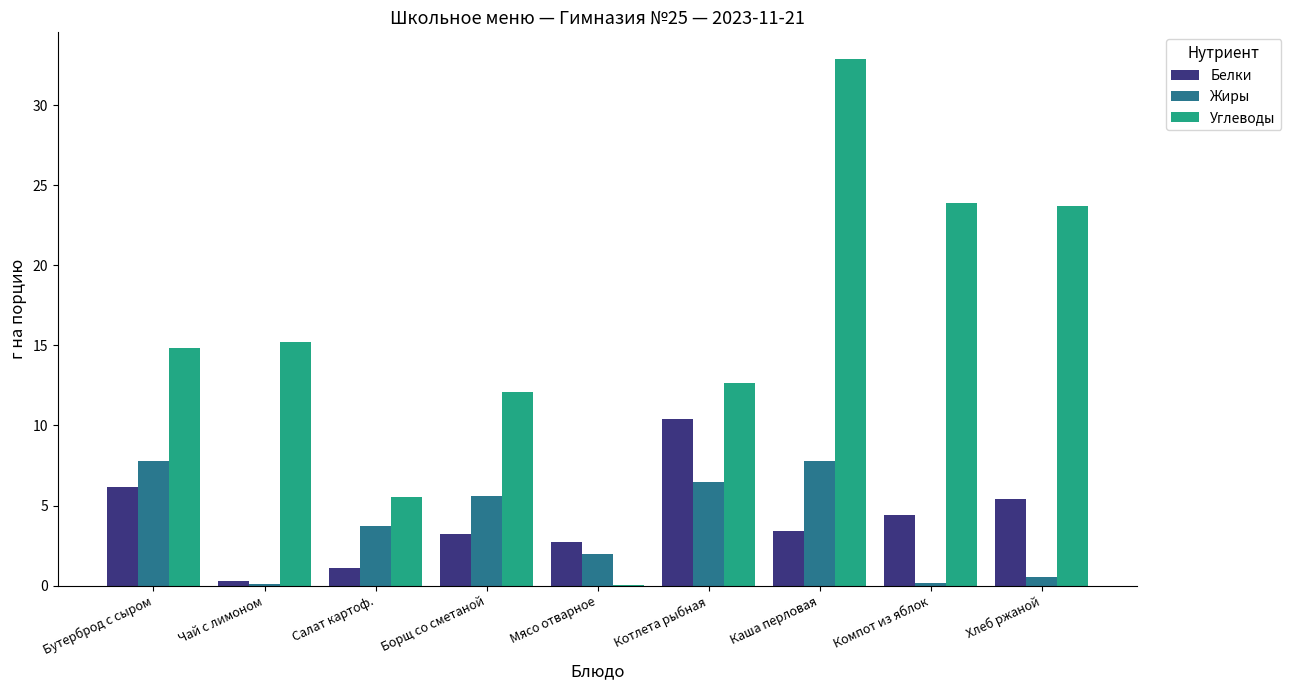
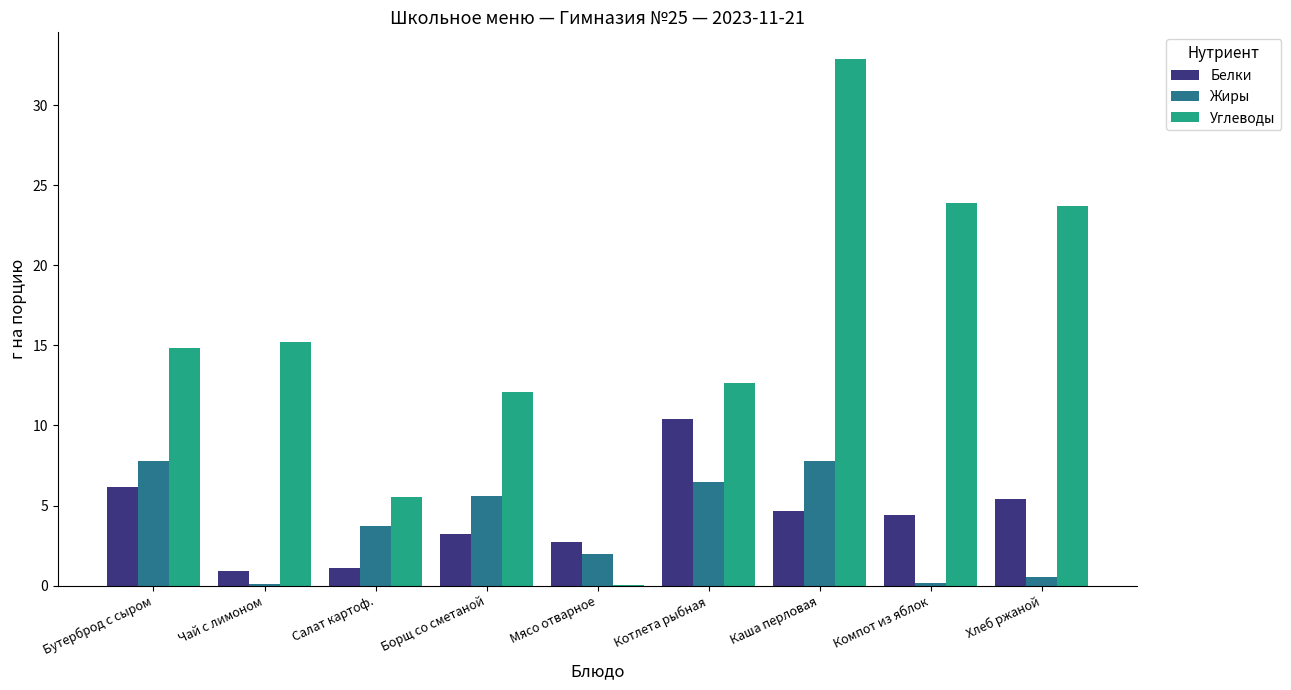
  {
    "Белки": {
      "Бутерброд с сыром": 6.2,
-     "Чай с лимоном": 0.3,
+     "Чай с лимоном": 0.9,
      "Салат картоф.": 1.1,
      "Борщ со сметаной": 3.2,
      "Мясо отварное": 2.7,
      "Котлета рыбная": 10.4,
-     "Каша перловая": 3.4,
+     "Каша перловая": 4.6,
      "Компот из яблок": 4.4,
      "Хлеб ржаной": 5.4
    }
  }
